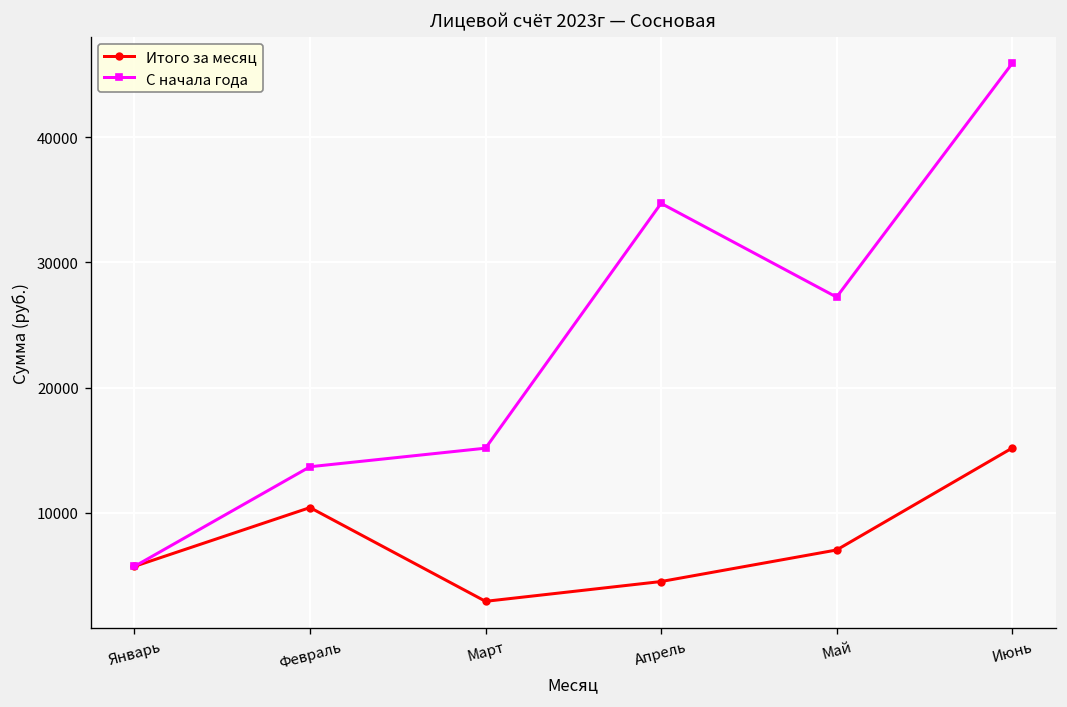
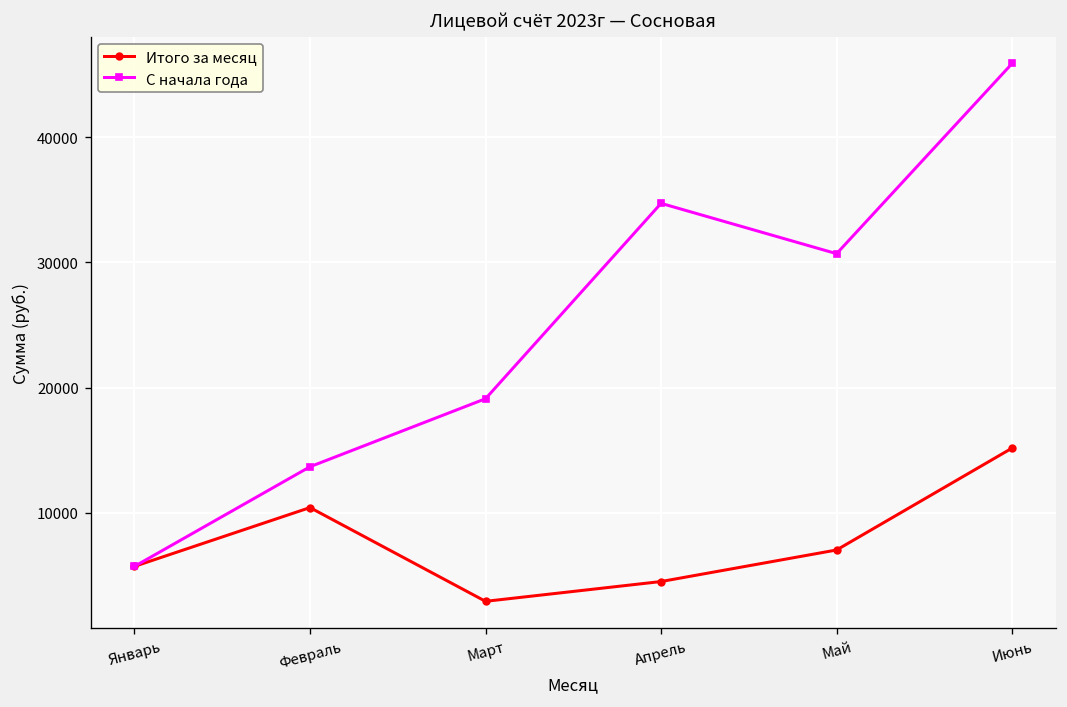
  {
    "Итого за месяц": {
      "Февраль": 10400,
      "Март": 2900,
      "Апрель": 4500,
      "Май": 7000,
      "Июнь": 15200
    },
    "С начала года": {
      "Февраль": 13700,
-     "Март": 15200,
+     "Март": 19100,
      "Апрель": 34700,
-     "Май": 27200,
+     "Май": 30700,
      "Июнь": 45900
    }
  }
